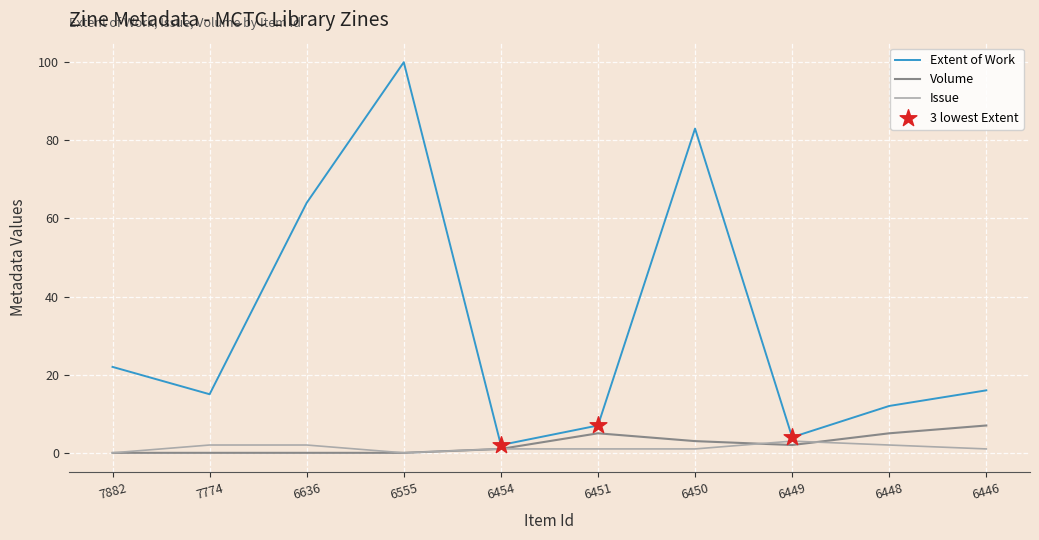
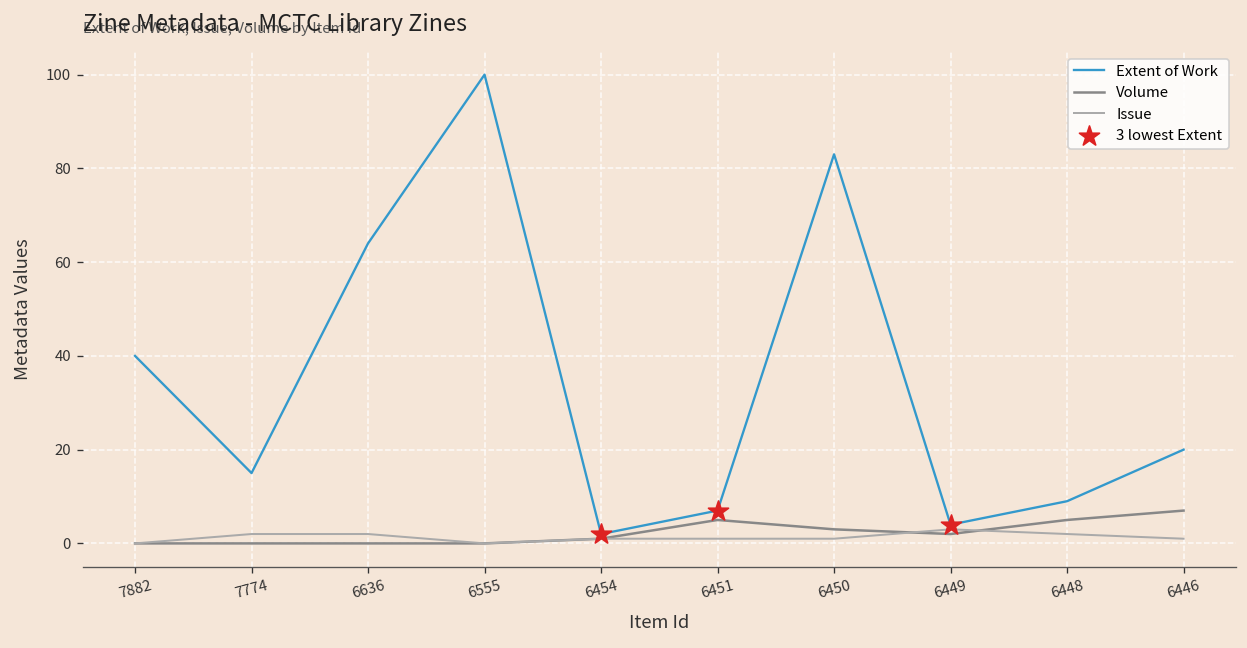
  {
    "Extent of Work": {
-     "7882": 22,
+     "7882": 40,
      "7774": 15,
      "6636": 64,
      "6555": 100,
      "6450": 83,
-     "6448": 12,
-     "6446": 16
+     "6448": 9,
+     "6446": 20
    }
  }
